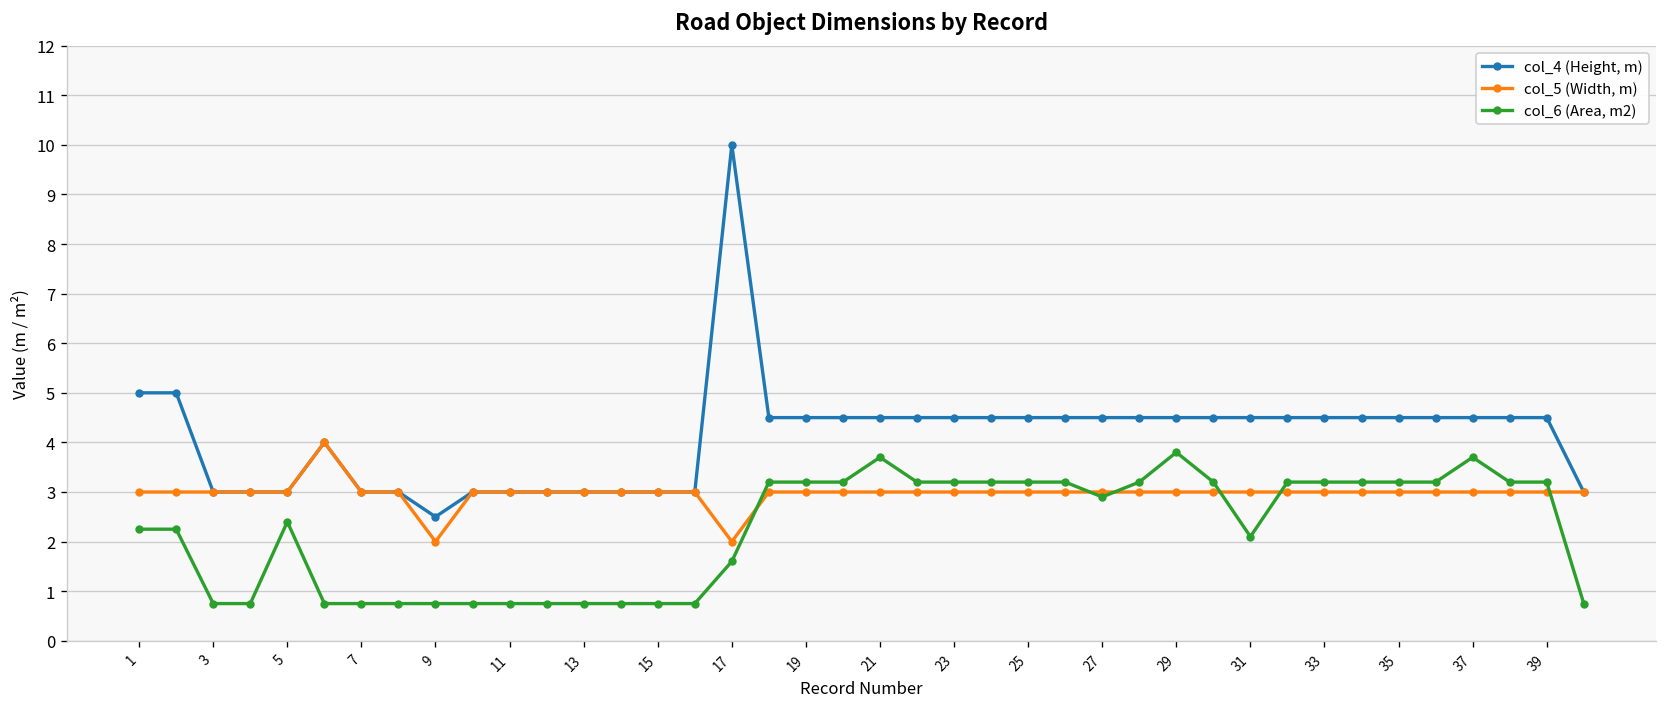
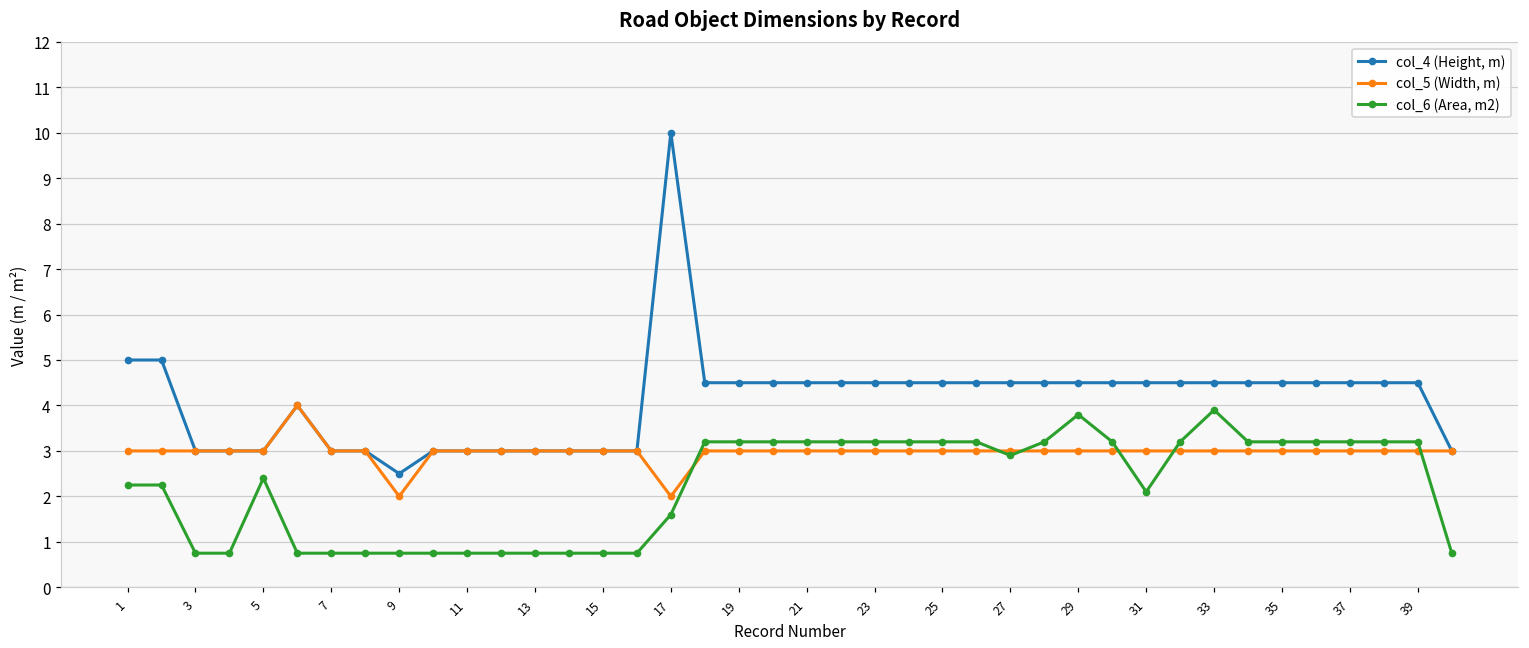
  {
    "col_4 (Height, m)": {
      "1": 5.0,
      "9": 2.5,
      "17": 10.0,
      "19": 4.5,
      "21": 4.5,
      "23": 4.5,
      "25": 4.5,
      "27": 4.5,
      "29": 4.5,
      "31": 4.5,
      "33": 4.5,
      "35": 4.5,
      "37": 4.5,
      "39": 4.5
    },
    "col_5 (Width, m)": {
      "1": 3.0,
      "9": 2.0,
      "17": 2.0,
      "19": 3.0,
      "21": 3.0,
      "23": 3.0,
      "25": 3.0,
      "27": 3.0,
      "29": 3.0,
      "31": 3.0,
      "33": 3.0,
      "35": 3.0,
      "37": 3.0,
      "39": 3.0
    },
    "col_6 (Area, m2)": {
      "1": 2.3,
      "3": 0.8,
      "5": 2.4,
      "7": 0.8,
      "9": 0.8,
      "11": 0.8,
      "13": 0.8,
      "15": 0.8,
      "17": 1.6,
      "19": 3.2,
-     "21": 3.7,
+     "21": 3.2,
      "23": 3.2,
      "25": 3.2,
      "27": 2.9,
      "29": 3.8,
      "31": 2.1,
-     "33": 3.2,
+     "33": 3.9,
      "35": 3.2,
-     "37": 3.7,
+     "37": 3.2,
      "39": 3.2
    }
  }
